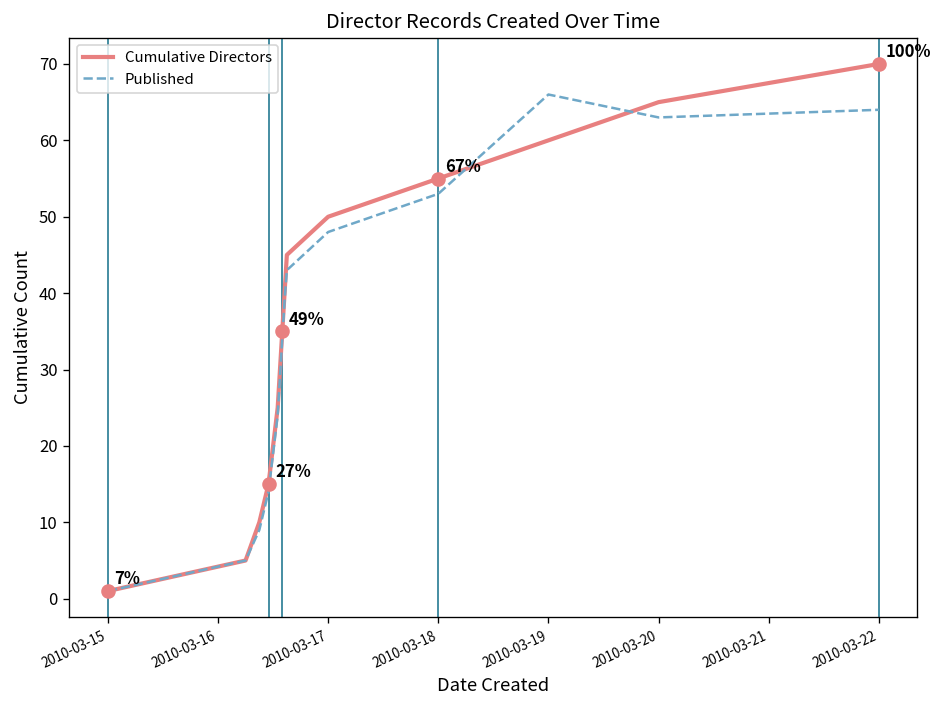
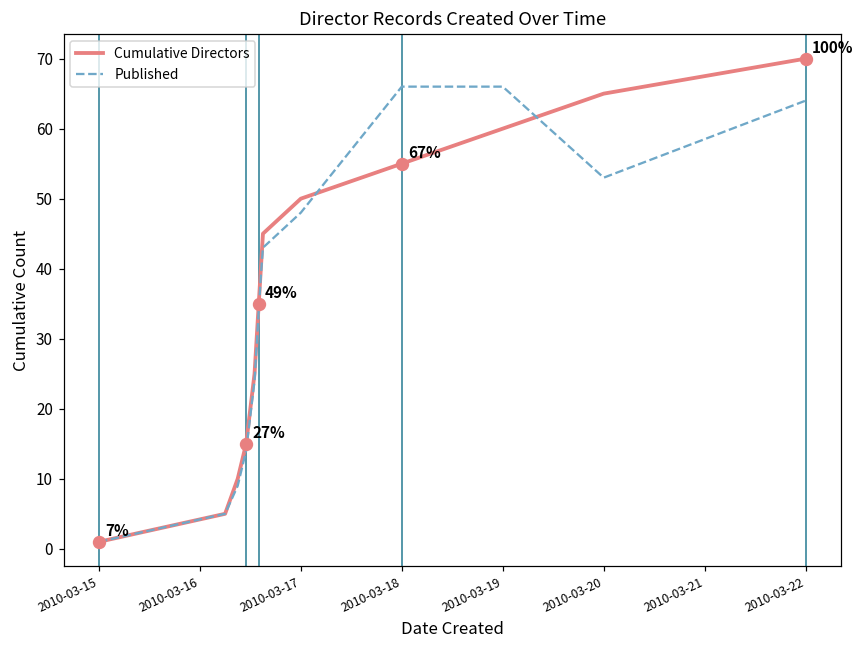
  {
    "Published": {
      "2010-03-17": 48,
-     "2010-03-18": 53,
+     "2010-03-18": 66,
      "2010-03-19": 66,
-     "2010-03-20": 63,
+     "2010-03-20": 53,
      "2010-03-22": 64
    }
  }
